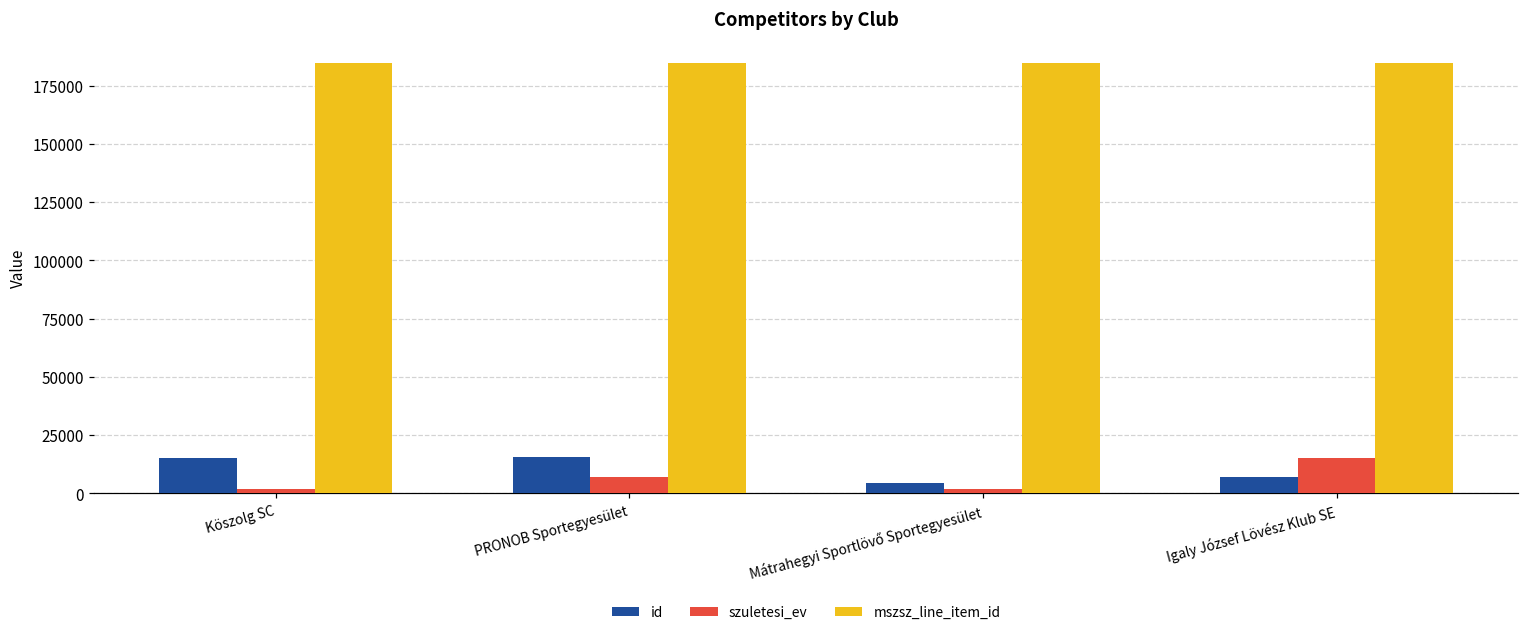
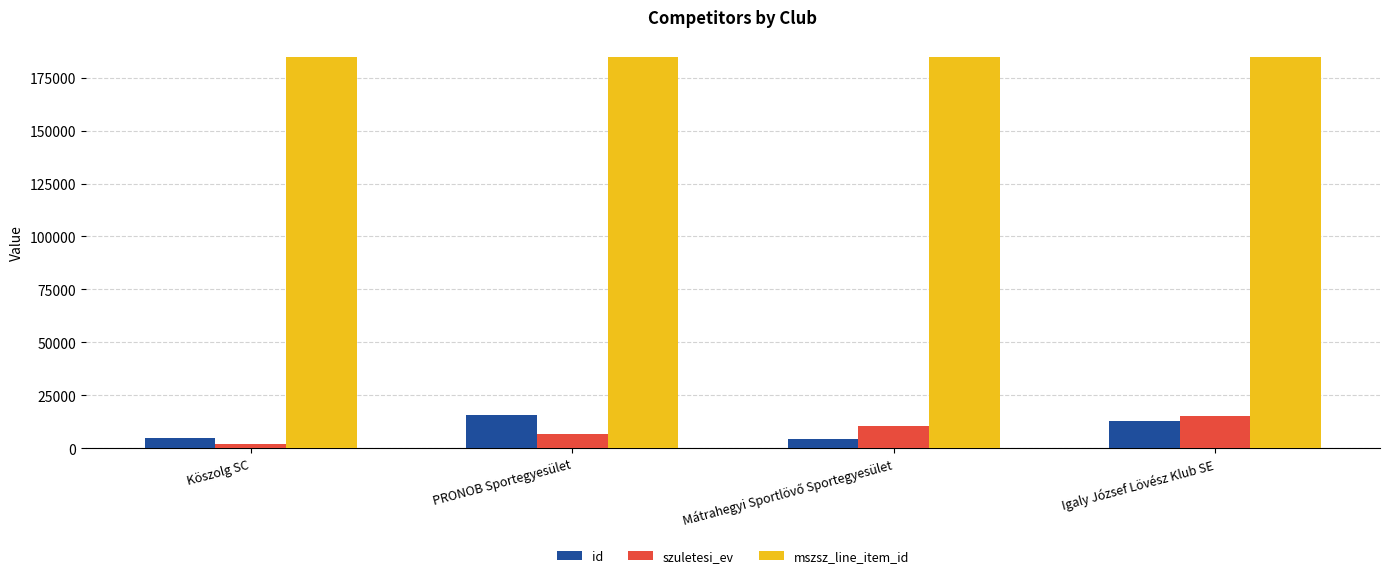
  {
    "id": {
-     "Köszolg SC": 15000,
+     "Köszolg SC": 5000,
      "PRONOB Sportegyesület": 16000,
      "Mátrahegyi Sportlövő Sportegyesület": 4000,
-     "Igaly József Lövész Klub SE": 7000
+     "Igaly József Lövész Klub SE": 13000
    },
    "szuletesi_ev": {
      "Köszolg SC": 2000,
      "PRONOB Sportegyesület": 7000,
-     "Mátrahegyi Sportlövő Sportegyesület": 2000,
+     "Mátrahegyi Sportlövő Sportegyesület": 11000,
      "Igaly József Lövész Klub SE": 15000
    },
    "mszsz_line_item_id": {
      "Köszolg SC": 185000,
      "PRONOB Sportegyesület": 185000,
      "Mátrahegyi Sportlövő Sportegyesület": 185000,
      "Igaly József Lövész Klub SE": 185000
    }
  }
